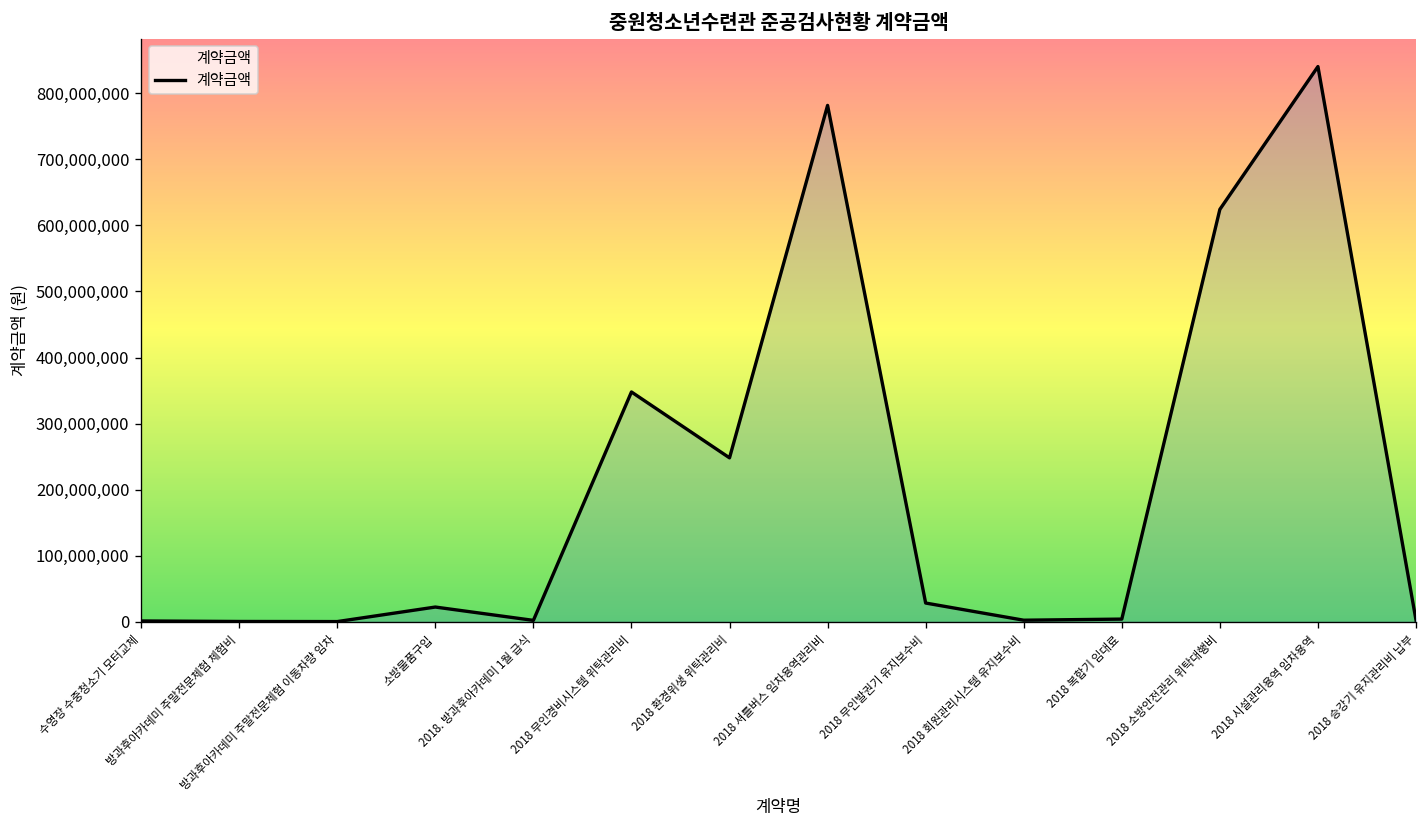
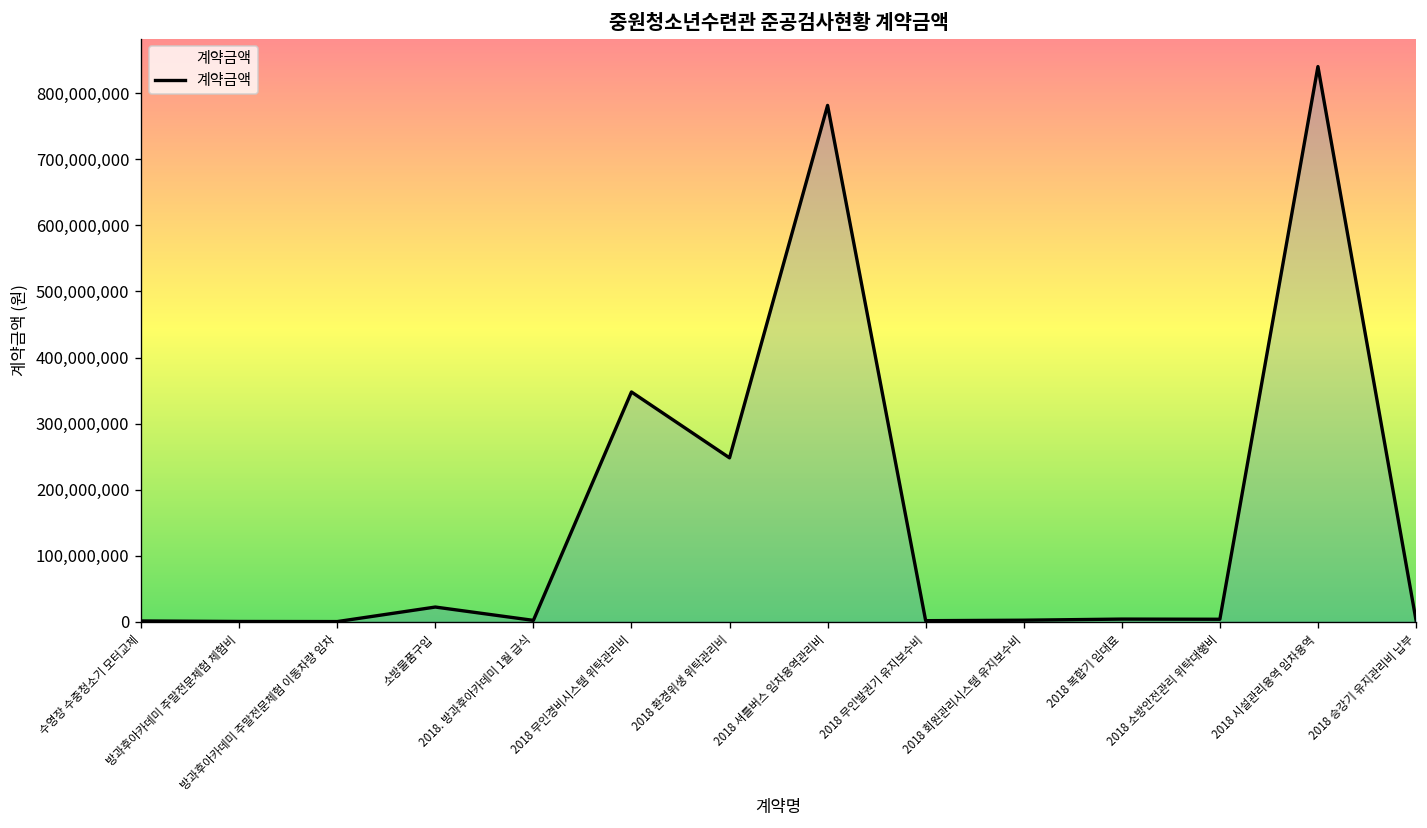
  {
    "수영장 수중청소기 모터교체": "0",
    "방과후아카데미 주말전문체험 체험비": "0",
    "방과후아카데미 주말전문체험 이동차량 임차": "0",
    "소방물품구입": "20,000,000",
    "2018. 방과후아카데미 1월 급식": "0",
    "2018 무인경비시스템 위탁관리비": "350,000,000",
    "2018 환경위생 위탁관리비": "250,000,000",
    "2018 셔틀버스 임차용역관리비": "780,000,000",
-   "2018 무인발권기 유지보수비": "30,000,000",
+   "2018 무인발권기 유지보수비": "0",
    "2018 회원관리시스템 유지보수비": "0",
    "2018 복합기 임대료": "0",
-   "2018 소방안전관리 위탁대행비": "620,000,000",
+   "2018 소방안전관리 위탁대행비": "0",
    "2018 시설관리용역 임차용역": "840,000,000",
    "2018 승강기 유지관리비 납부": "0"
  }
